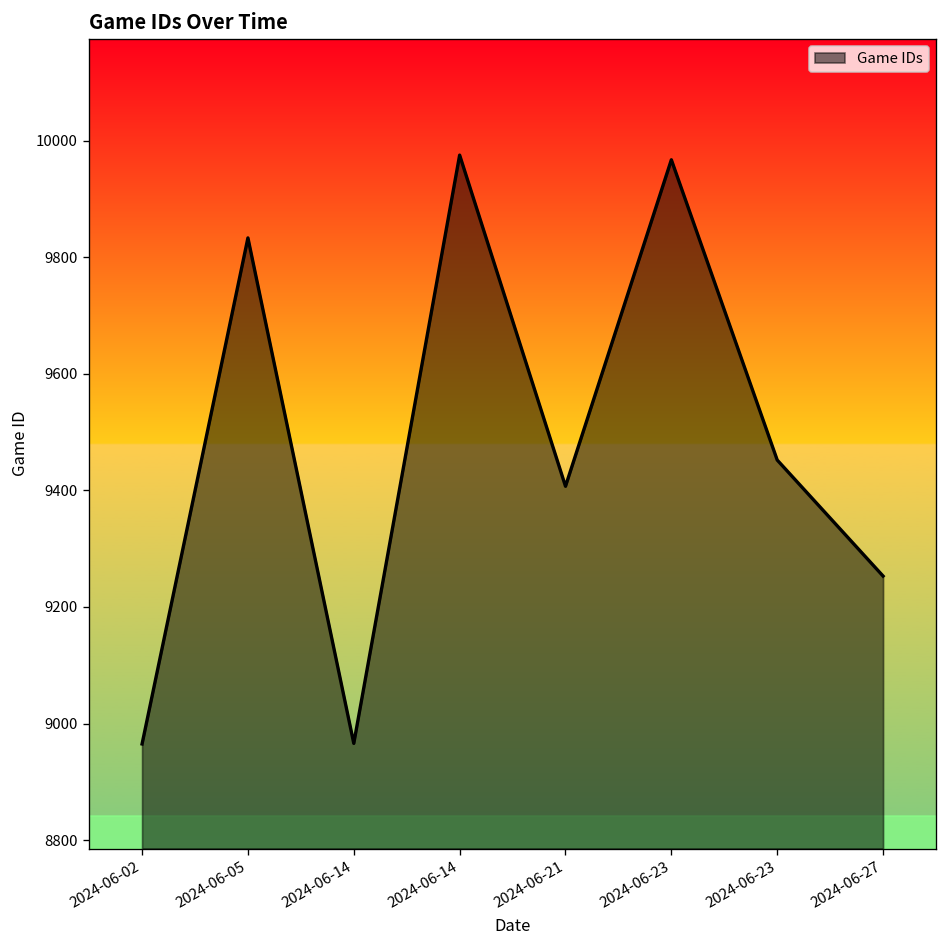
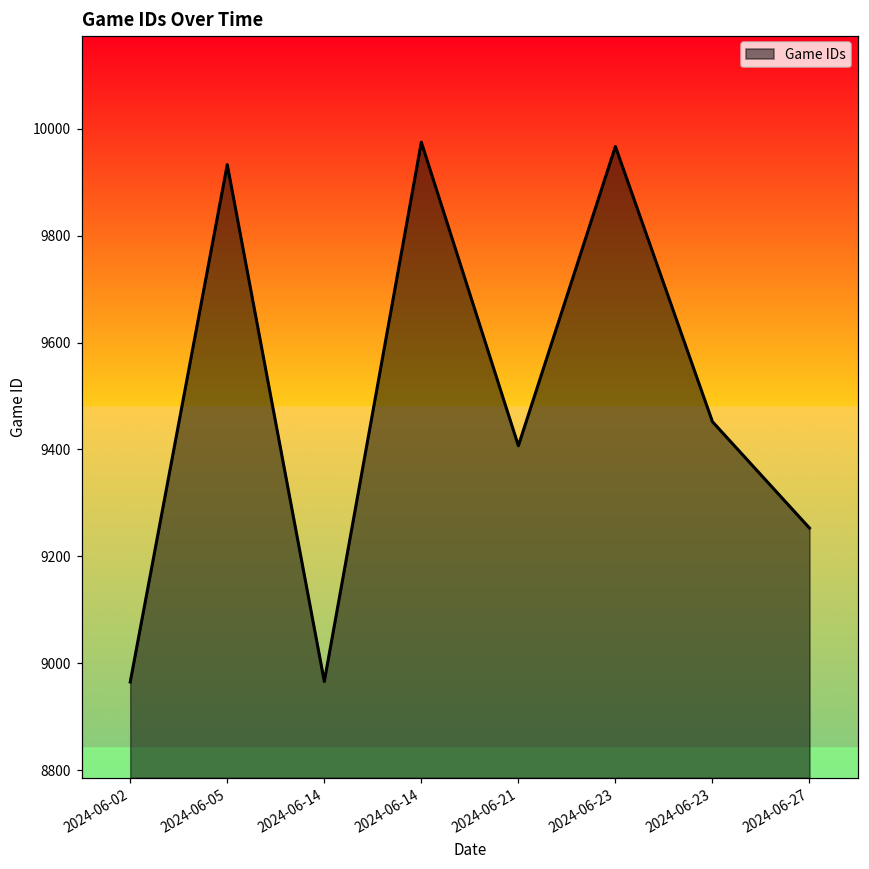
  {
    "2024-06-02": 8970,
-   "2024-06-05": 9830,
+   "2024-06-05": 9930,
    "2024-06-21": 9410,
    "2024-06-27": 9250
  }
